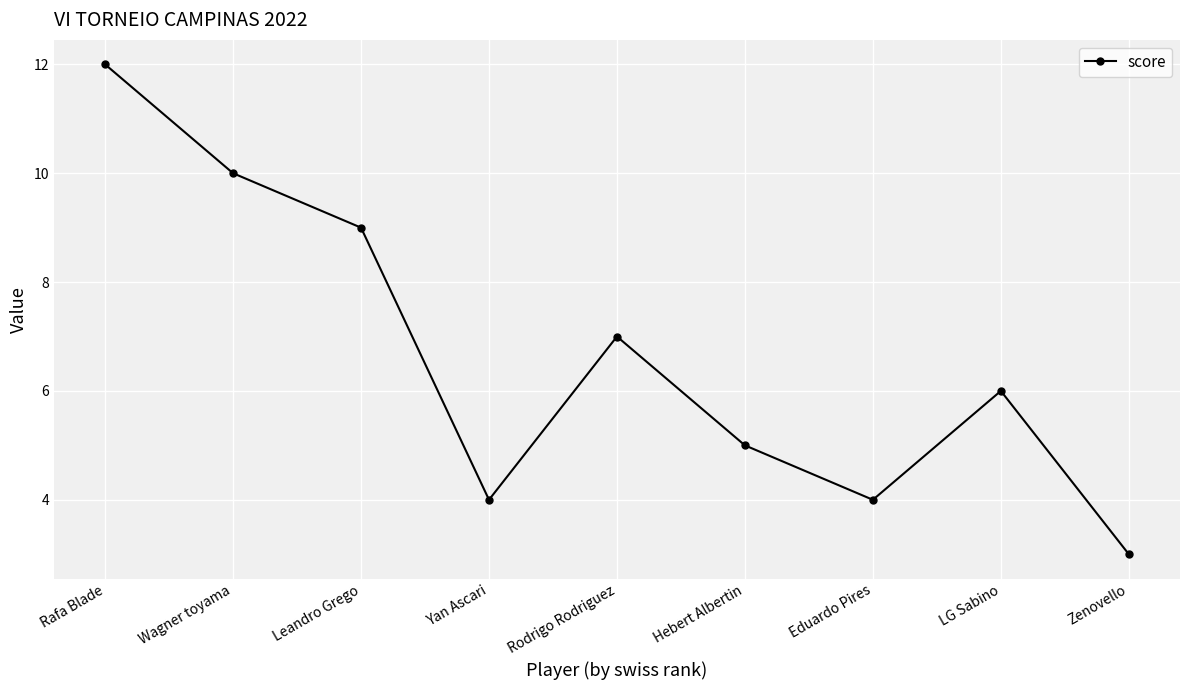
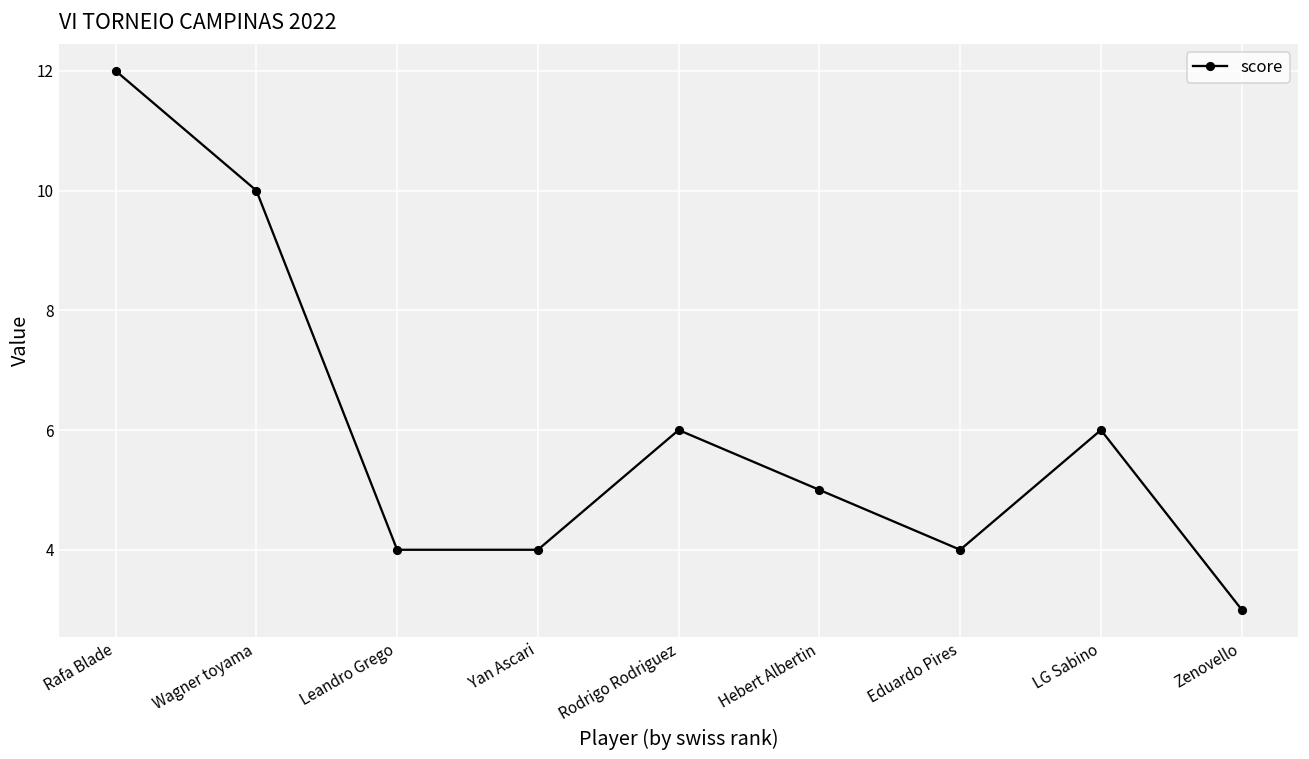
  {
    "Rafa Blade": 12,
    "Wagner toyama": 10,
-   "Leandro Grego": 9,
+   "Leandro Grego": 4,
    "Yan Ascari": 4,
-   "Rodrigo Rodriguez": 7,
+   "Rodrigo Rodriguez": 6,
    "Hebert Albertin": 5,
    "Eduardo Pires": 4,
    "LG Sabino": 6,
    "Zenovello": 3
  }
